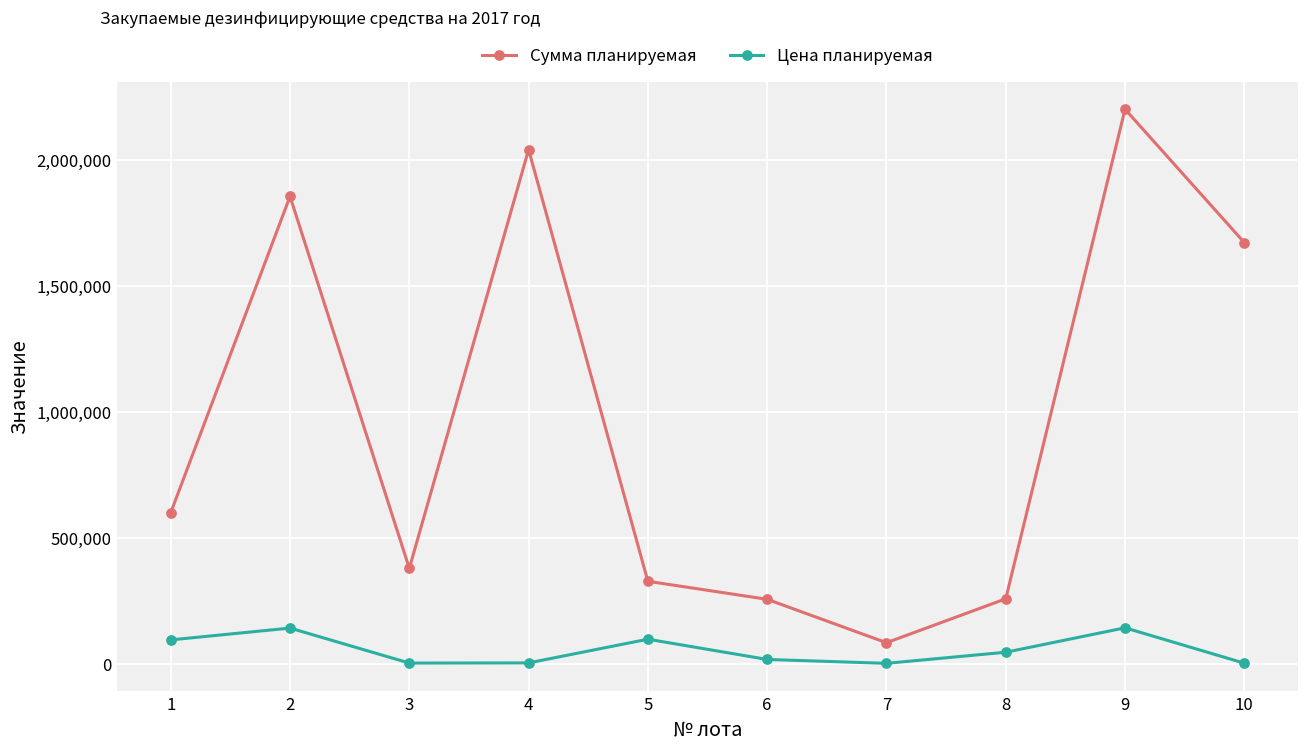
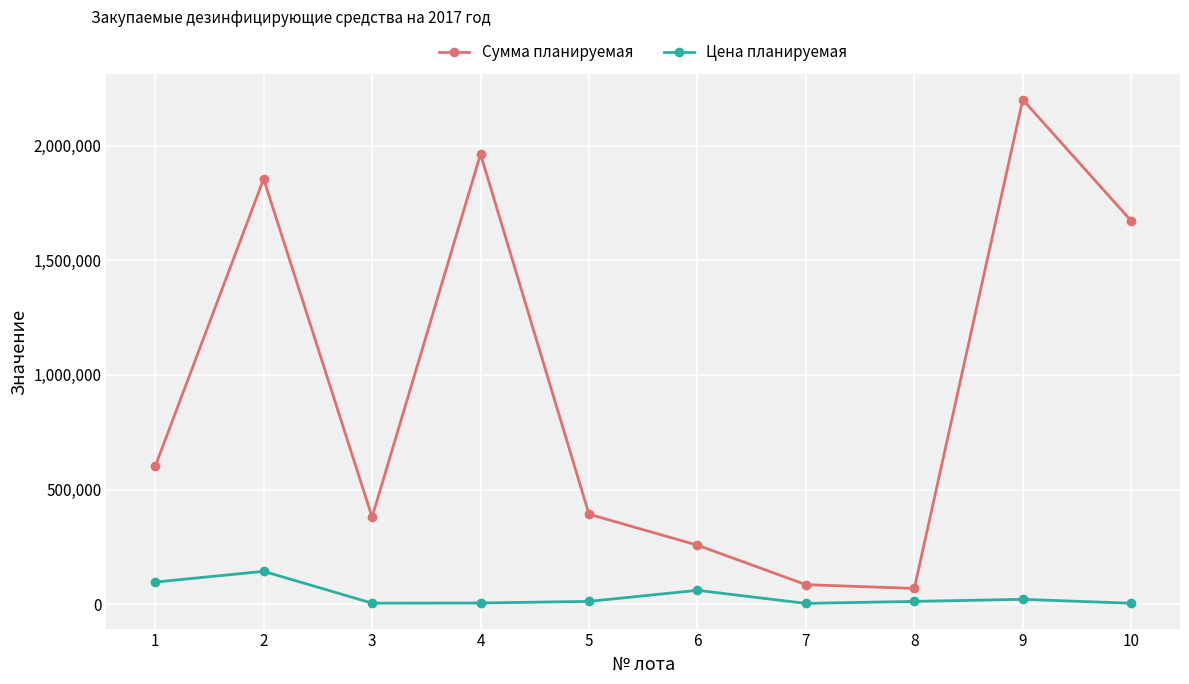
  {
    "Сумма планируемая": {
      "1": "600,000",
      "2": "1,850,000",
      "3": "380,000",
-     "4": "2,040,000",
-     "5": "330,000",
+     "4": "1,960,000",
+     "5": "390,000",
      "6": "260,000",
      "7": "90,000",
-     "8": "260,000",
+     "8": "70,000",
      "9": "2,200,000",
      "10": "1,670,000"
    },
    "Цена планируемая": {
      "1": "100,000",
      "2": "140,000",
      "3": "10,000",
      "4": "10,000",
-     "5": "100,000",
-     "6": "20,000",
+     "5": "10,000",
+     "6": "60,000",
      "7": "0",
-     "8": "50,000",
-     "9": "150,000",
+     "8": "10,000",
+     "9": "20,000",
      "10": "0"
    }
  }
